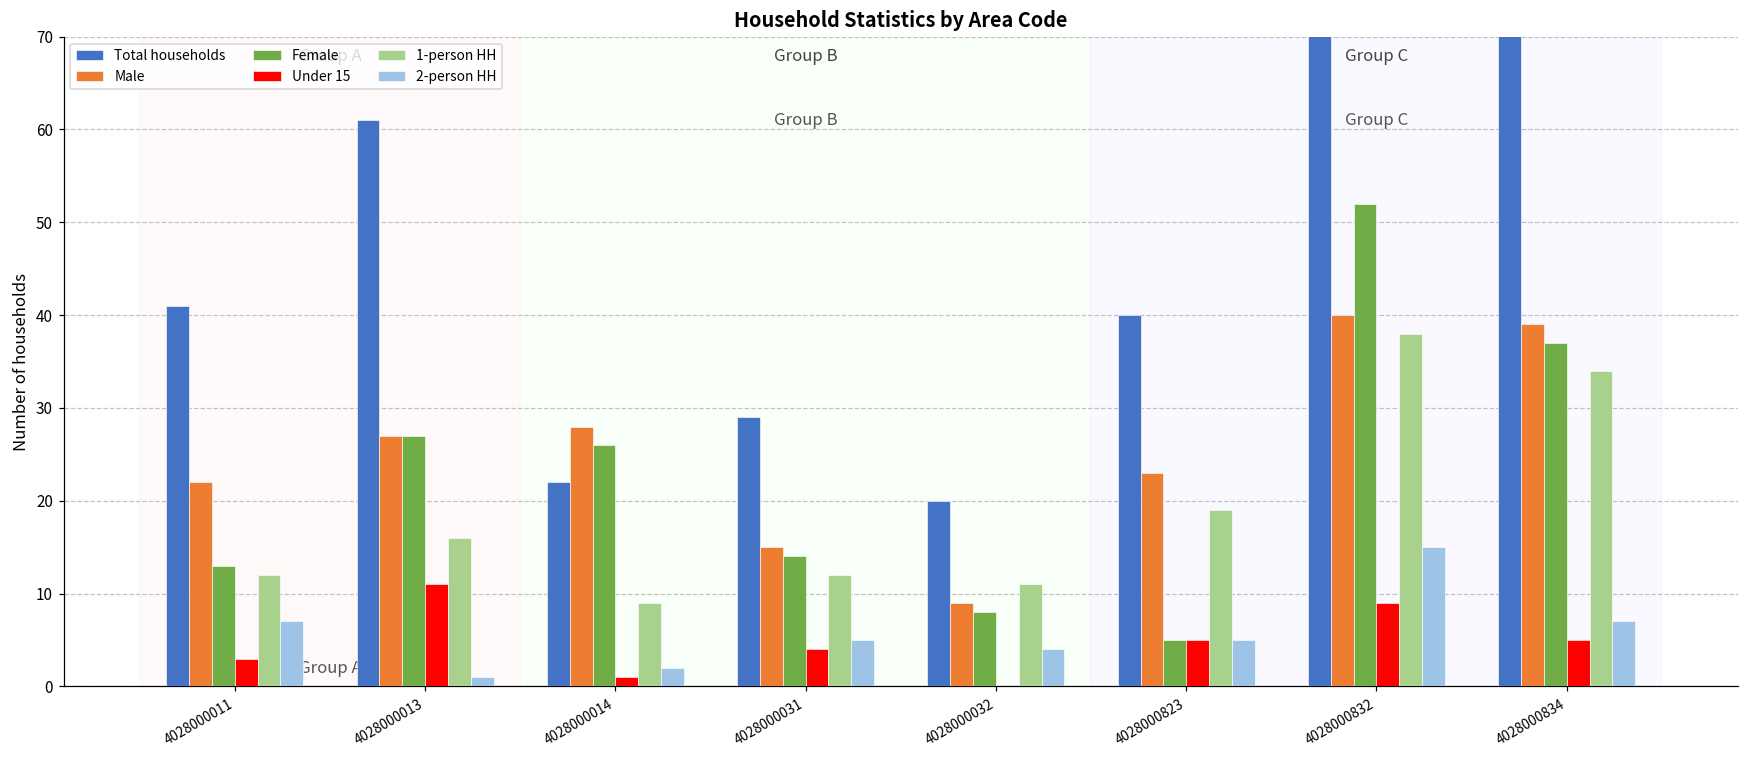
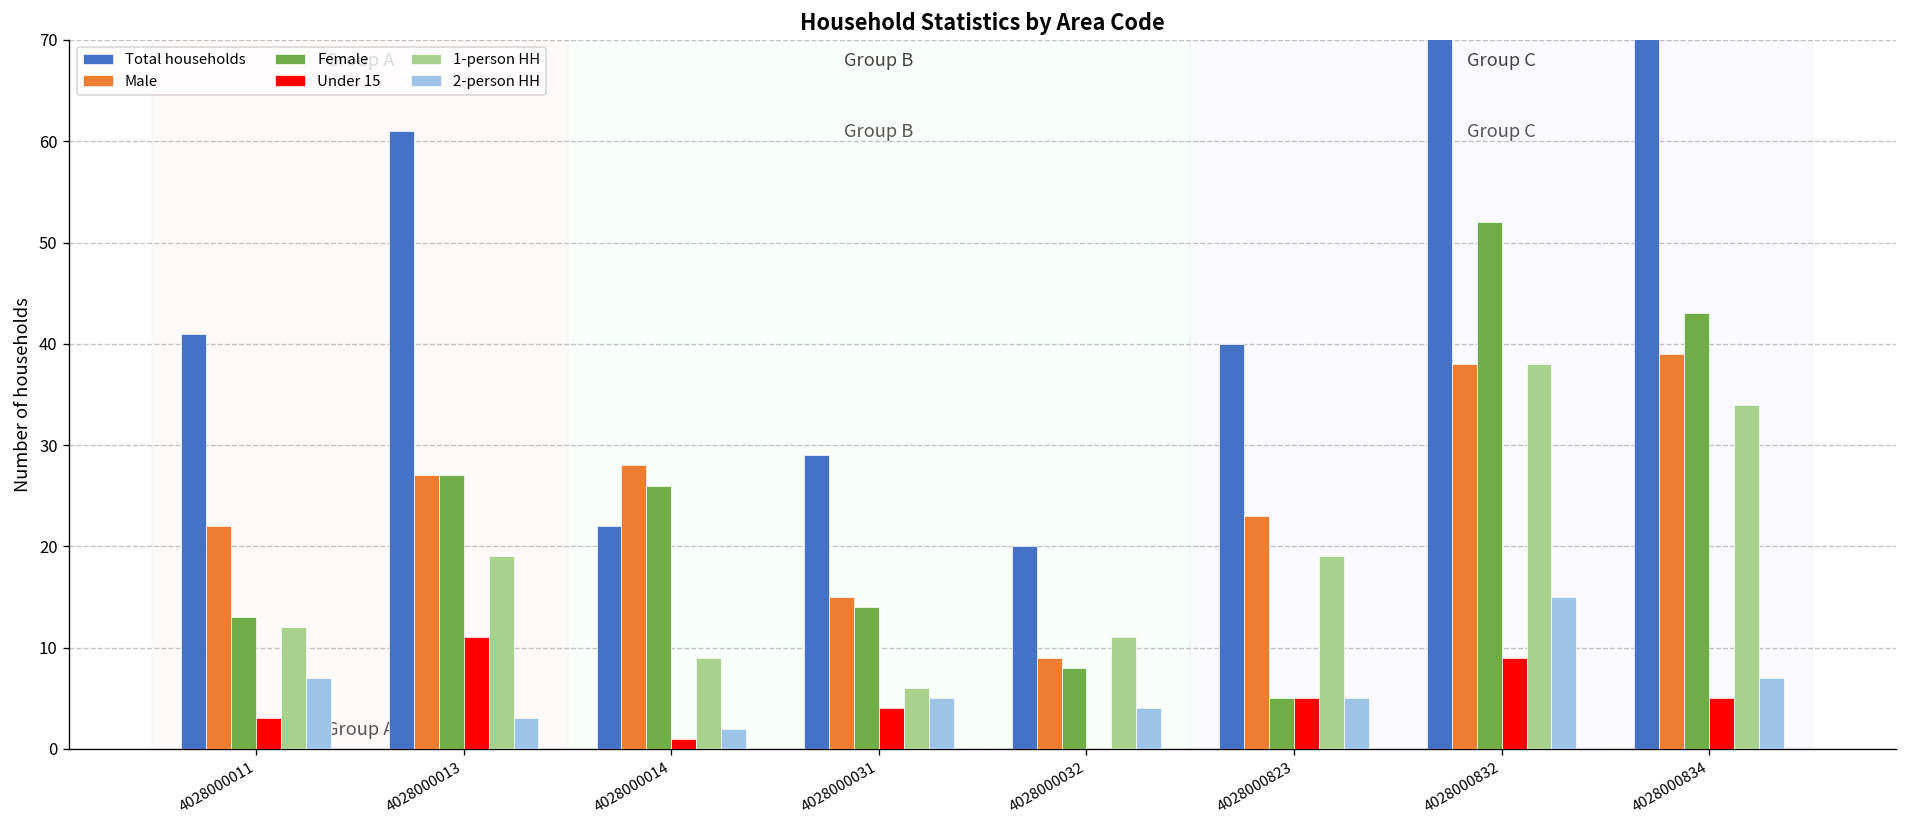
  {
    "Total households": {
      "4028000011": 41,
      "4028000013": 61,
      "4028000014": 22,
      "4028000031": 29,
      "4028000032": 20,
      "4028000823": 40
    },
    "Male": {
      "4028000011": 22,
      "4028000013": 27,
      "4028000014": 28,
      "4028000031": 15,
      "4028000032": 9,
      "4028000823": 23,
-     "4028000832": 40,
+     "4028000832": 38,
      "4028000834": 39
    },
    "Female": {
      "4028000011": 13,
      "4028000013": 27,
      "4028000014": 26,
      "4028000031": 14,
      "4028000032": 8,
      "4028000823": 5,
      "4028000832": 52,
-     "4028000834": 37
+     "4028000834": 43
    },
    "Under 15": {
      "4028000011": 3,
      "4028000013": 11,
      "4028000014": 1,
      "4028000031": 4,
      "4028000032": 0,
      "4028000823": 5,
      "4028000832": 9,
      "4028000834": 5
    },
    "1-person HH": {
      "4028000011": 12,
-     "4028000013": 16,
+     "4028000013": 19,
      "4028000014": 9,
-     "4028000031": 12,
+     "4028000031": 6,
      "4028000032": 11,
      "4028000823": 19,
      "4028000832": 38,
      "4028000834": 34
    },
    "2-person HH": {
      "4028000011": 7,
-     "4028000013": 1,
+     "4028000013": 3,
      "4028000014": 2,
      "4028000031": 5,
      "4028000032": 4,
      "4028000823": 5,
      "4028000832": 15,
      "4028000834": 7
    }
  }
